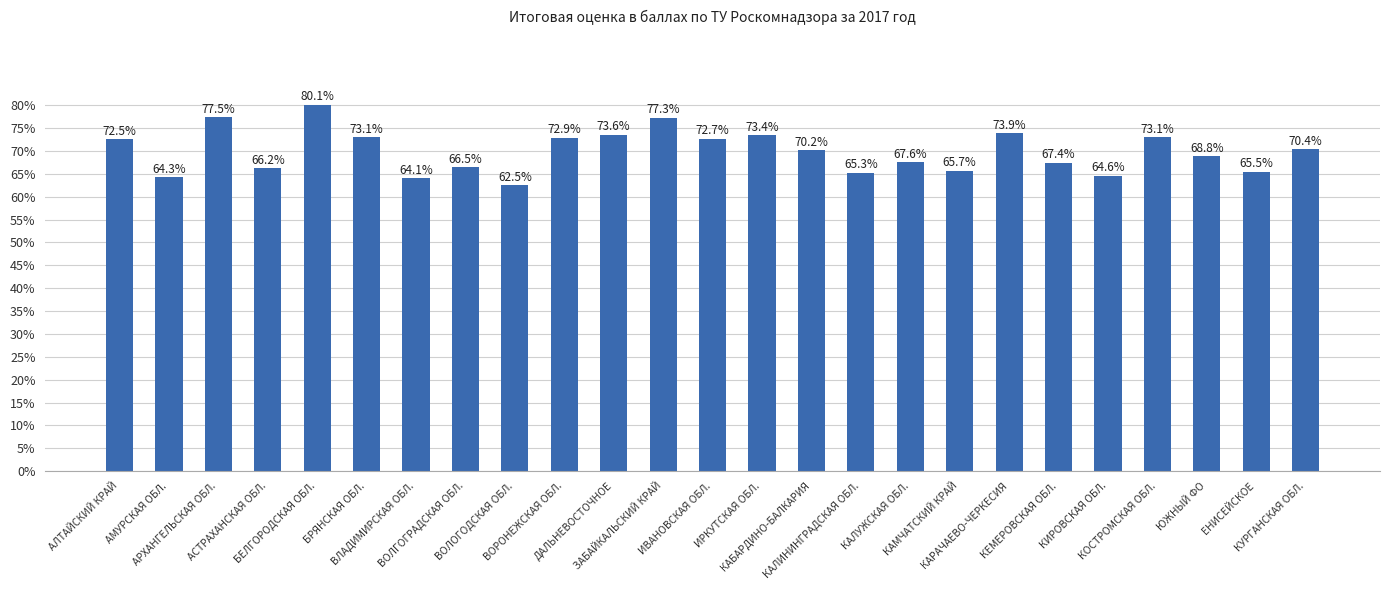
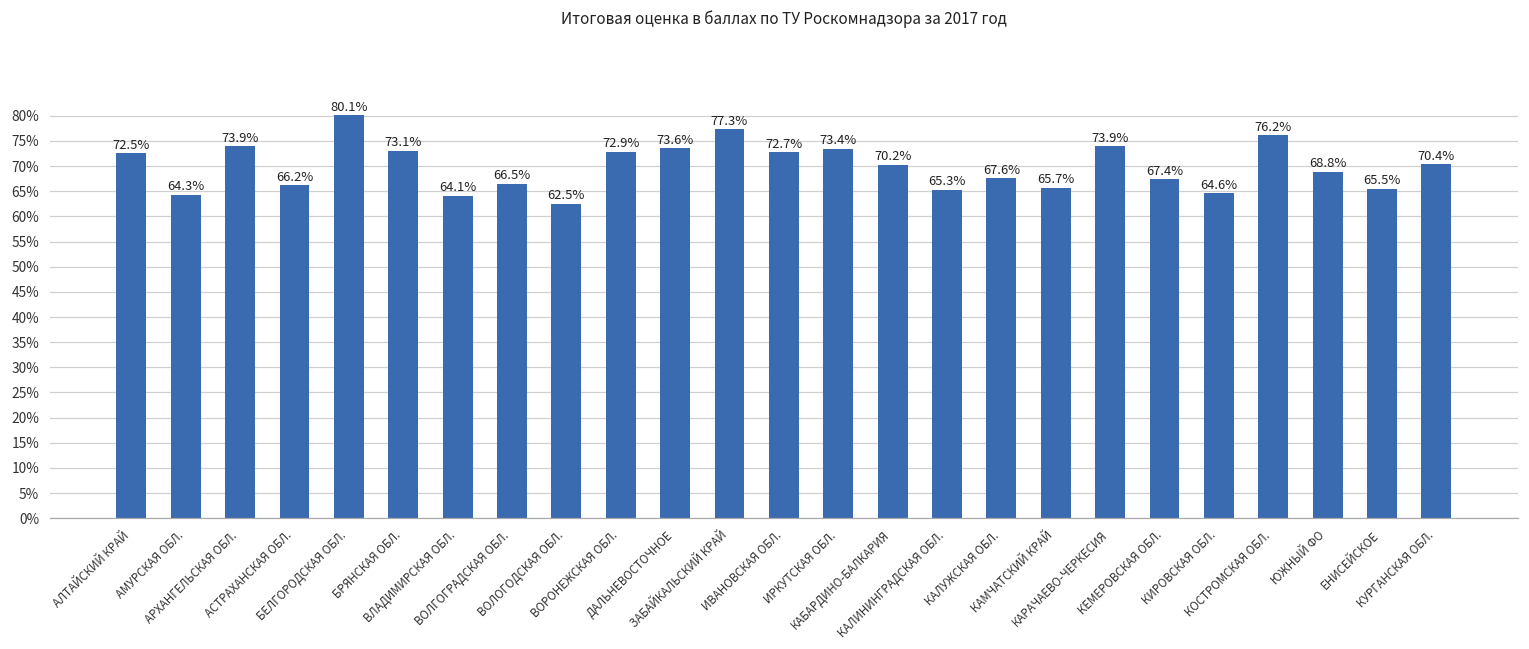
  {
    "АЛТАЙСКИЙ КРАЙ": "72.5%",
    "АМУРСКАЯ ОБЛ.": "64.3%",
-   "АРХАНГЕЛЬСКАЯ ОБЛ.": "77.5%",
+   "АРХАНГЕЛЬСКАЯ ОБЛ.": "73.9%",
    "АСТРАХАНСКАЯ ОБЛ.": "66.2%",
    "БЕЛГОРОДСКАЯ ОБЛ.": "80.1%",
    "БРЯНСКАЯ ОБЛ.": "73.1%",
    "ВЛАДИМИРСКАЯ ОБЛ.": "64.1%",
    "ВОЛГОГРАДСКАЯ ОБЛ.": "66.5%",
    "ВОЛОГОДСКАЯ ОБЛ.": "62.5%",
    "ВОРОНЕЖСКАЯ ОБЛ.": "72.9%",
    "ДАЛЬНЕВОСТОЧНОЕ": "73.6%",
    "ЗАБАЙКАЛЬСКИЙ КРАЙ": "77.3%",
    "ИВАНОВСКАЯ ОБЛ.": "72.7%",
    "ИРКУТСКАЯ ОБЛ.": "73.4%",
    "КАБАРДИНО-БАЛКАРИЯ": "70.2%",
    "КАЛИНИНГРАДСКАЯ ОБЛ.": "65.3%",
    "КАЛУЖСКАЯ ОБЛ.": "67.6%",
    "КАМЧАТСКИЙ КРАЙ": "65.7%",
    "КАРАЧАЕВО-ЧЕРКЕСИЯ": "73.9%",
    "КЕМЕРОВСКАЯ ОБЛ.": "67.4%",
    "КИРОВСКАЯ ОБЛ.": "64.6%",
-   "КОСТРОМСКАЯ ОБЛ.": "73.1%",
+   "КОСТРОМСКАЯ ОБЛ.": "76.2%",
    "ЮЖНЫЙ ФО": "68.8%",
    "ЕНИСЕЙСКОЕ": "65.5%",
    "КУРГАНСКАЯ ОБЛ.": "70.4%"
  }
